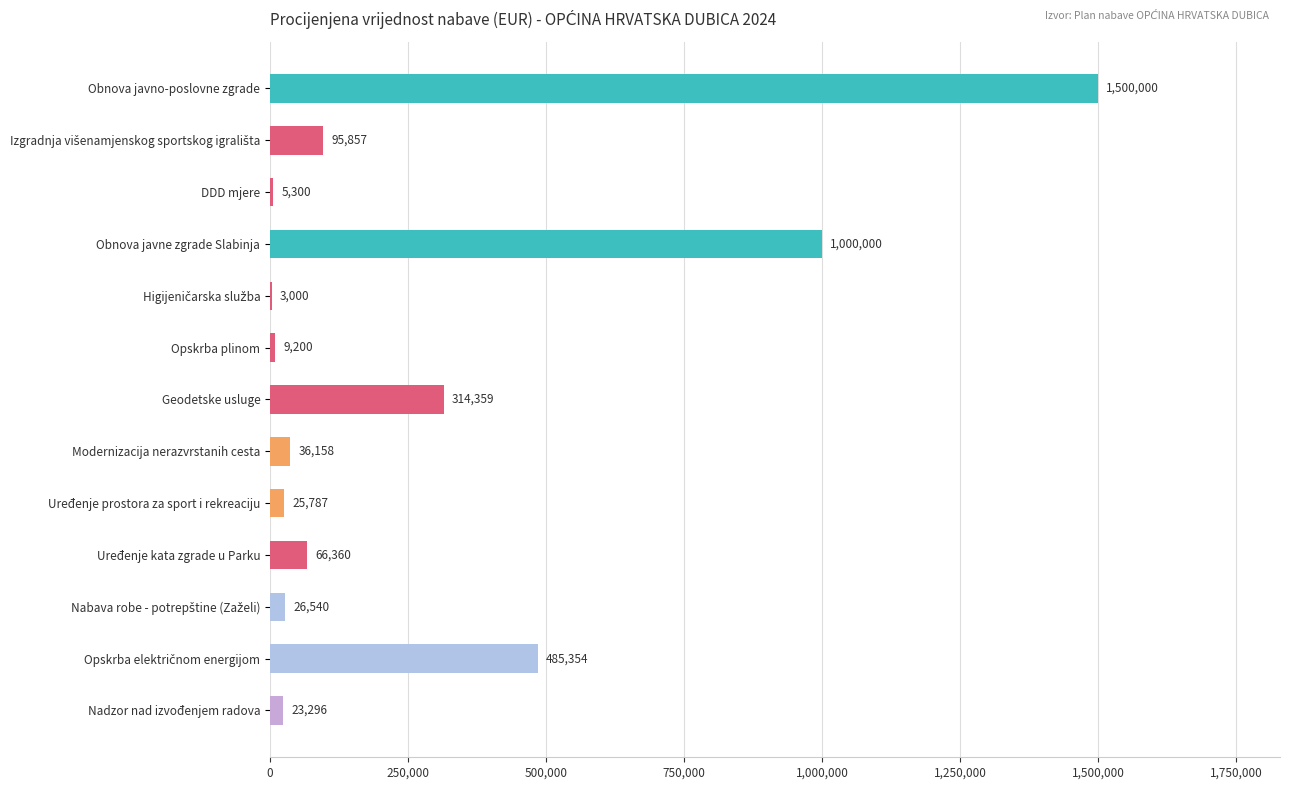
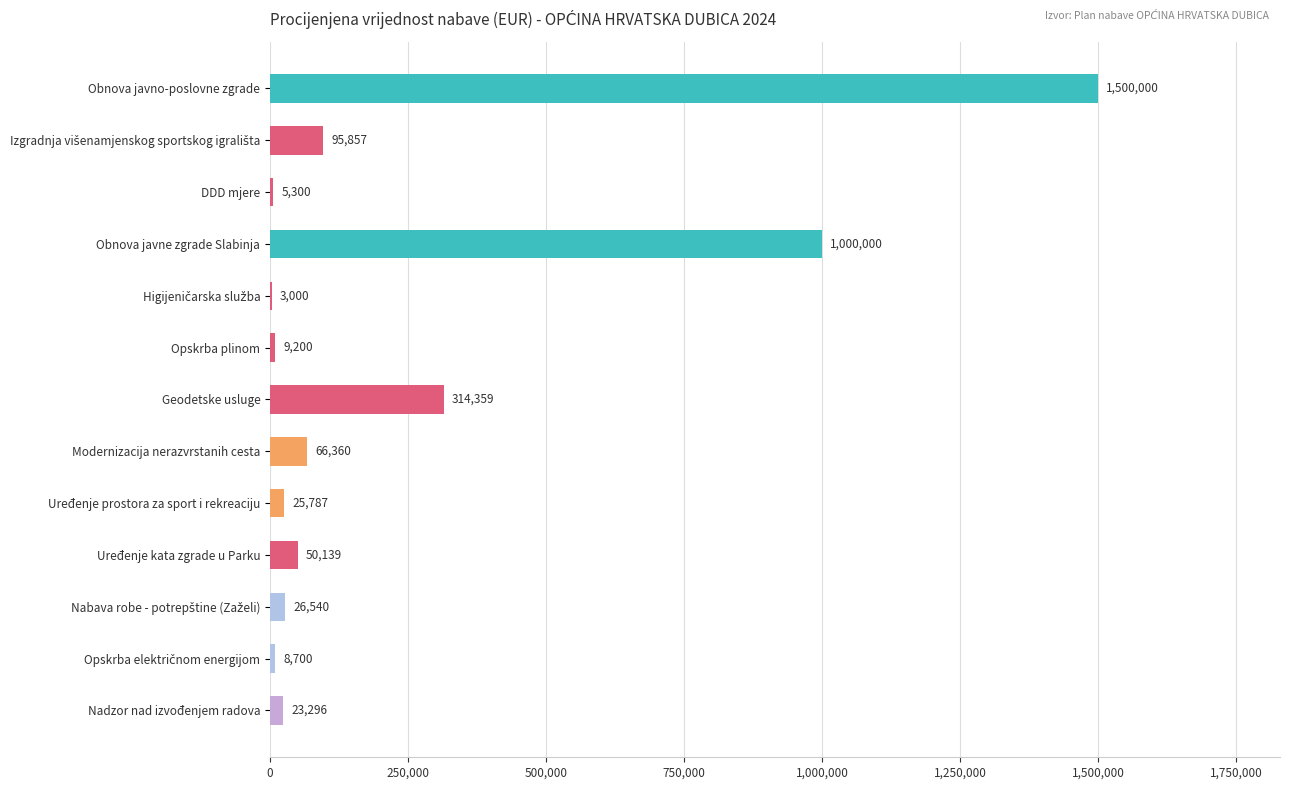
  {
    "Obnova javno-poslovne zgrade": "1,500,000",
    "Izgradnja višenamjenskog sportskog igrališta": "95,857",
    "DDD mjere": "5,300",
    "Obnova javne zgrade Slabinja": "1,000,000",
    "Higijeničarska služba": "3,000",
    "Opskrba plinom": "9,200",
    "Geodetske usluge": "314,359",
-   "Modernizacija nerazvrstanih cesta": "36,158",
+   "Modernizacija nerazvrstanih cesta": "66,360",
    "Uređenje prostora za sport i rekreaciju": "25,787",
-   "Uređenje kata zgrade u Parku": "66,360",
+   "Uređenje kata zgrade u Parku": "50,139",
    "Nabava robe - potrepštine (Zaželi)": "26,540",
-   "Opskrba električnom energijom": "485,354",
+   "Opskrba električnom energijom": "8,700",
    "Nadzor nad izvođenjem radova": "23,296"
  }
